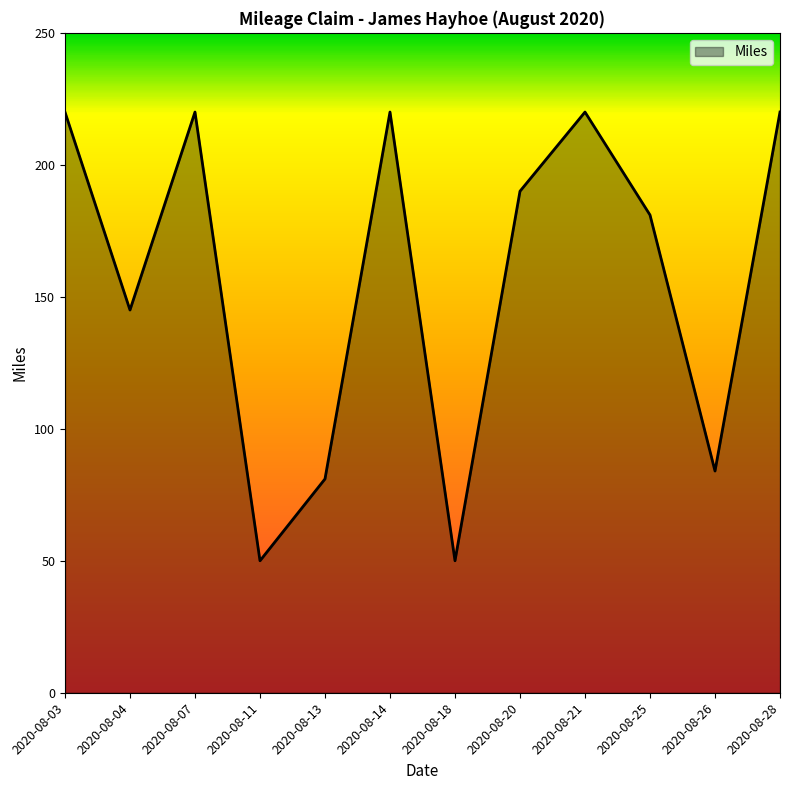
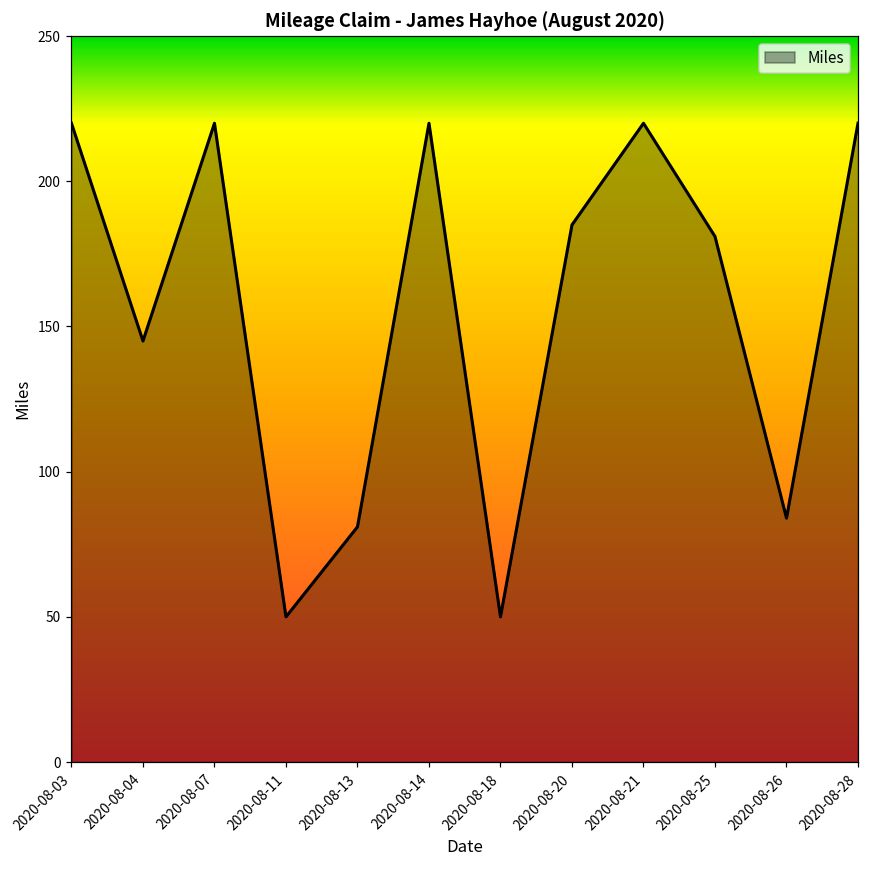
  {
    "2020-08-03": 220,
    "2020-08-04": 145,
    "2020-08-07": 220,
    "2020-08-11": 50,
    "2020-08-13": 81,
    "2020-08-14": 220,
    "2020-08-18": 50,
-   "2020-08-20": 190,
+   "2020-08-20": 185,
    "2020-08-21": 220,
    "2020-08-25": 181,
    "2020-08-26": 84,
    "2020-08-28": 220
  }
